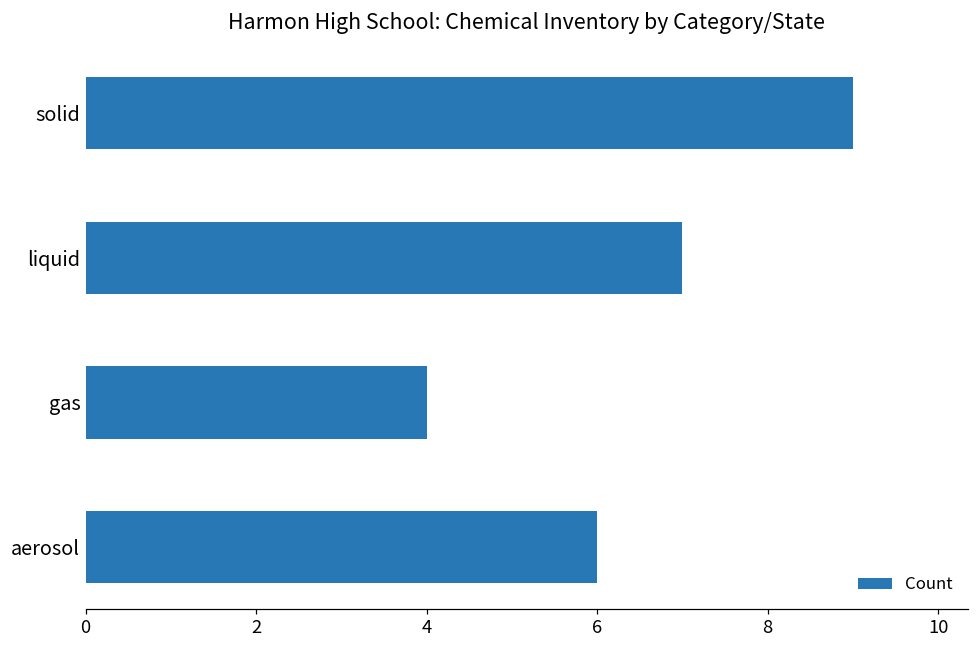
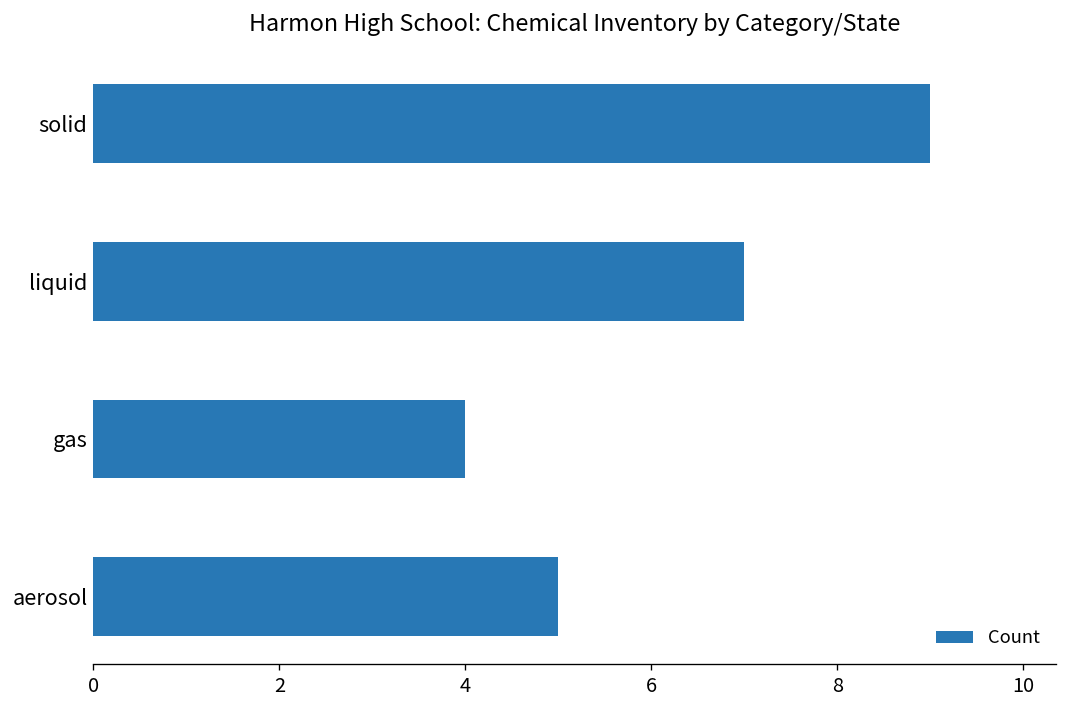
  {
    "solid": 9,
    "liquid": 7,
    "gas": 4,
-   "aerosol": 6
+   "aerosol": 5
  }
